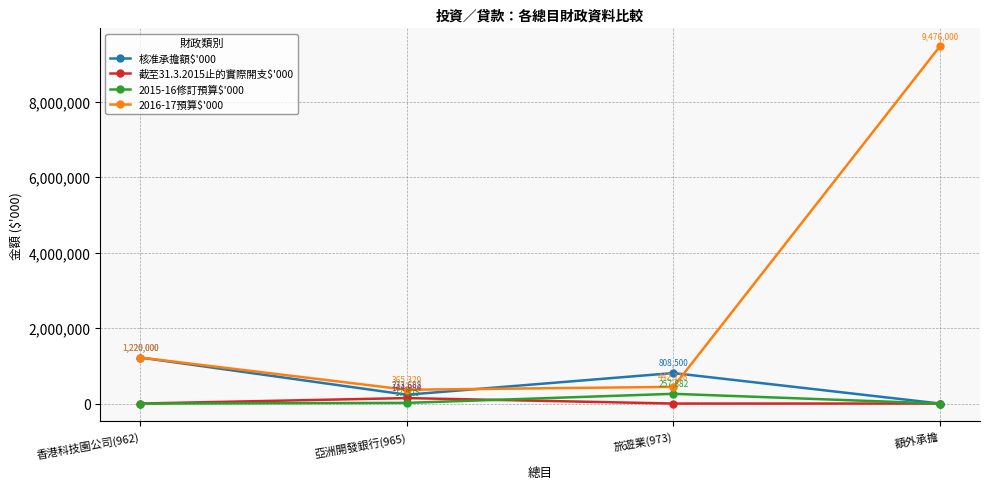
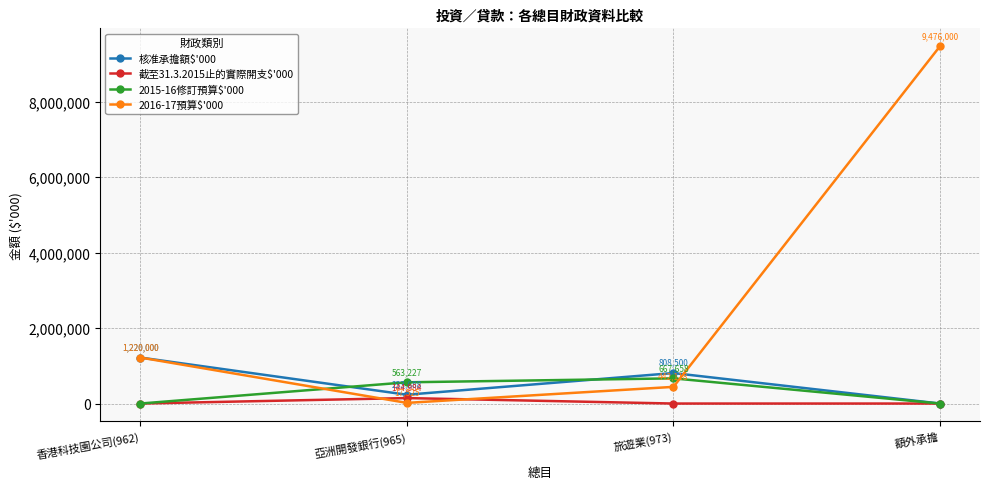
  {
    "截至31.3.2015止的實際開支$'000": {
      "旅遊業(973)": "0"
    },
    "2015-16修訂預算$'000": {
-     "亞洲開發銀行(965)": "17,525",
-     "旅遊業(973)": "257,882"
+     "亞洲開發銀行(965)": "563,227",
+     "旅遊業(973)": "667,658"
    },
    "2016-17預算$'000": {
-     "亞洲開發銀行(965)": "365,329",
+     "亞洲開發銀行(965)": "17,525",
      "額外承擔": "9,476,000"
    }
  }
